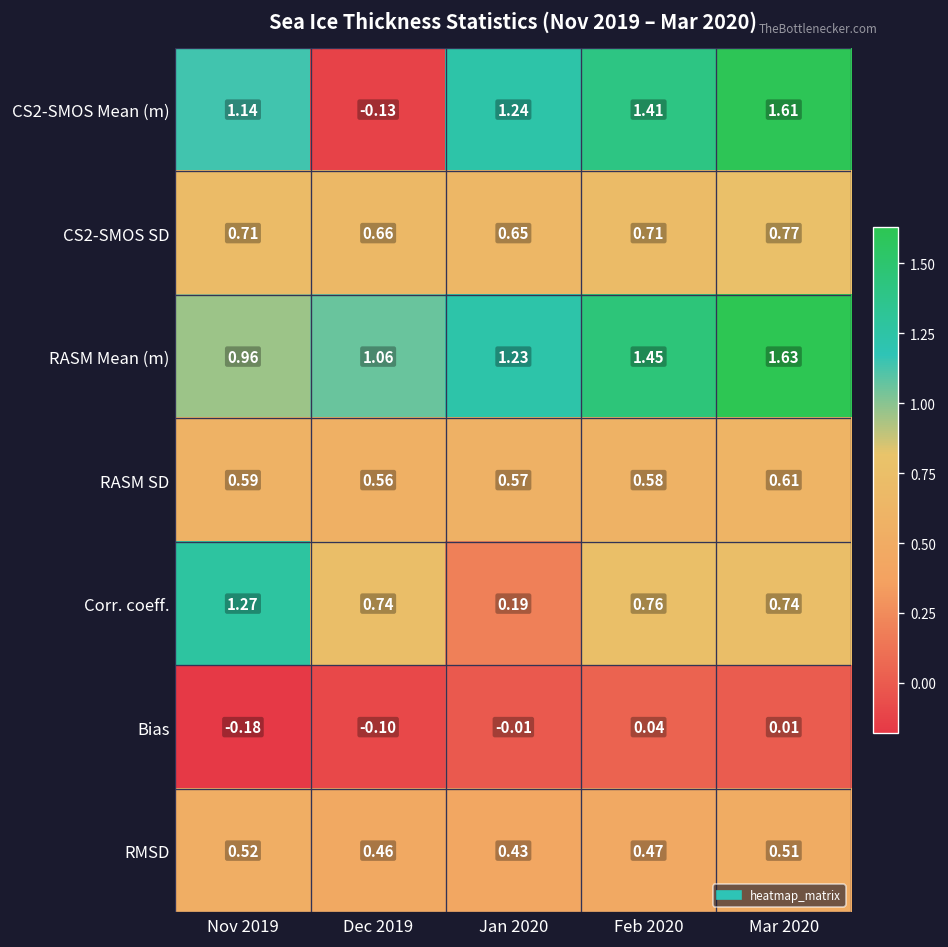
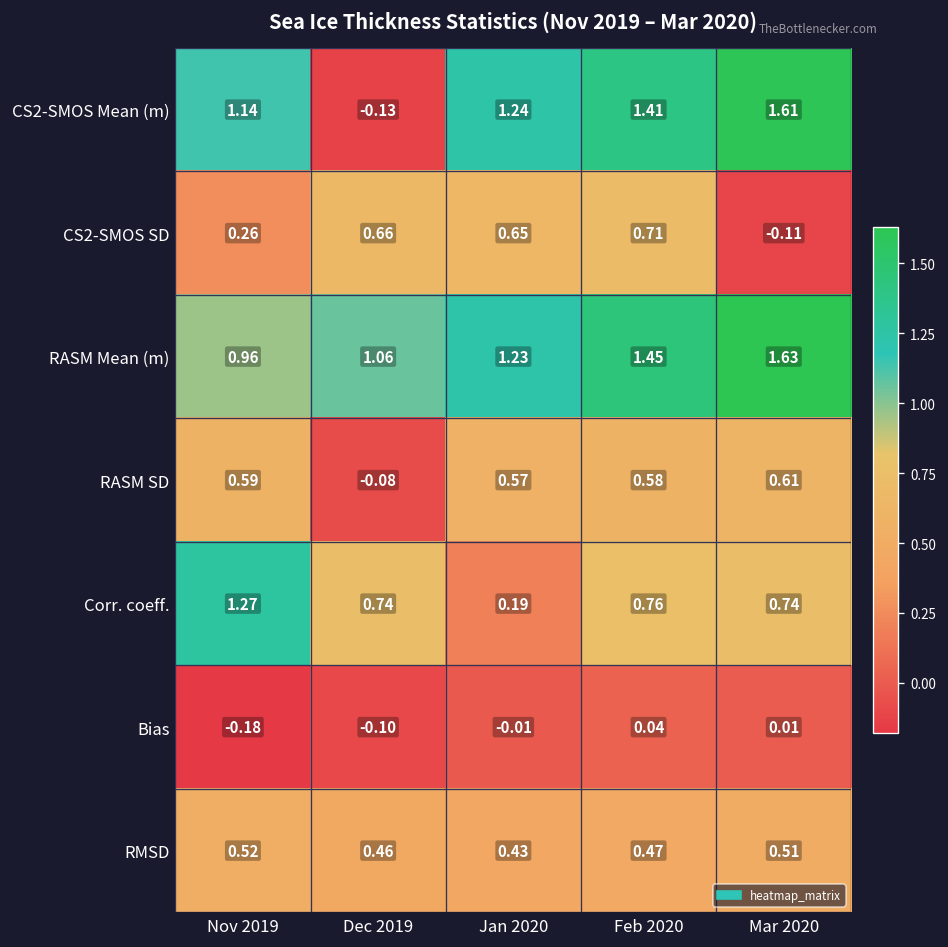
  {
    "CS2-SMOS SD": {
-     "Nov 2019": 0.71,
-     "Mar 2020": 0.77
+     "Nov 2019": 0.26,
+     "Mar 2020": -0.11
    },
    "RASM SD": {
-     "Dec 2019": 0.56
+     "Dec 2019": -0.08
    }
  }
